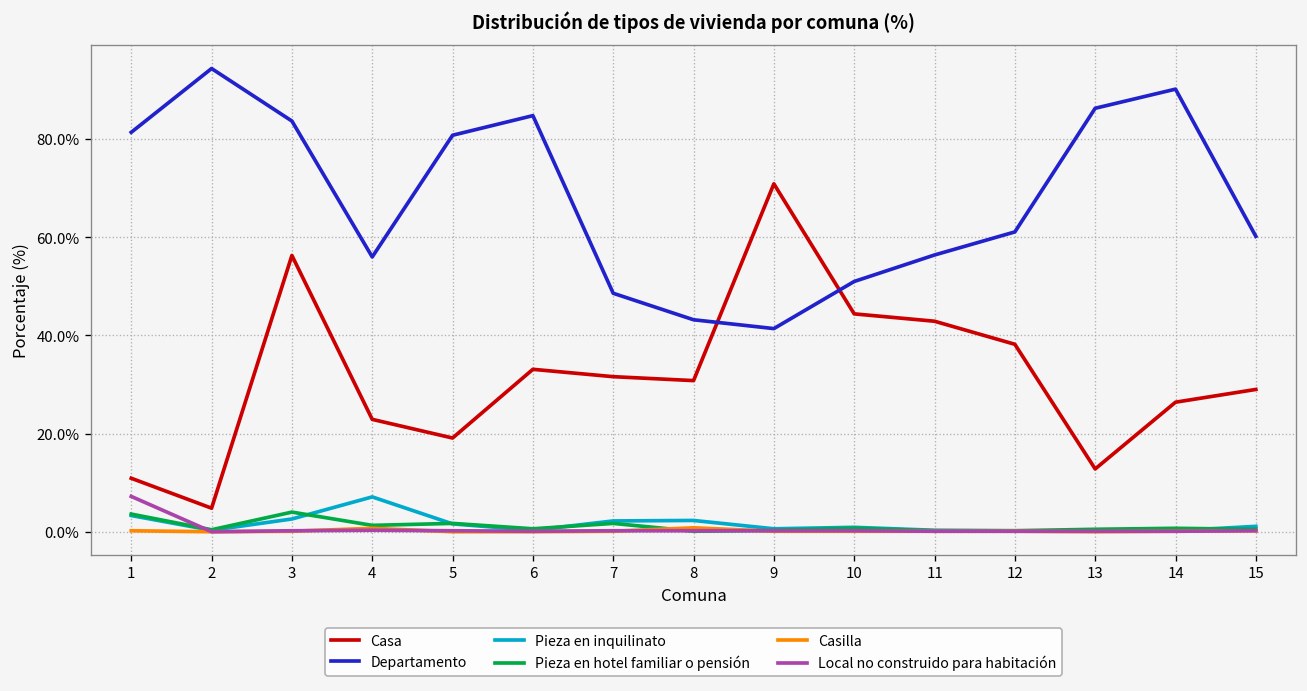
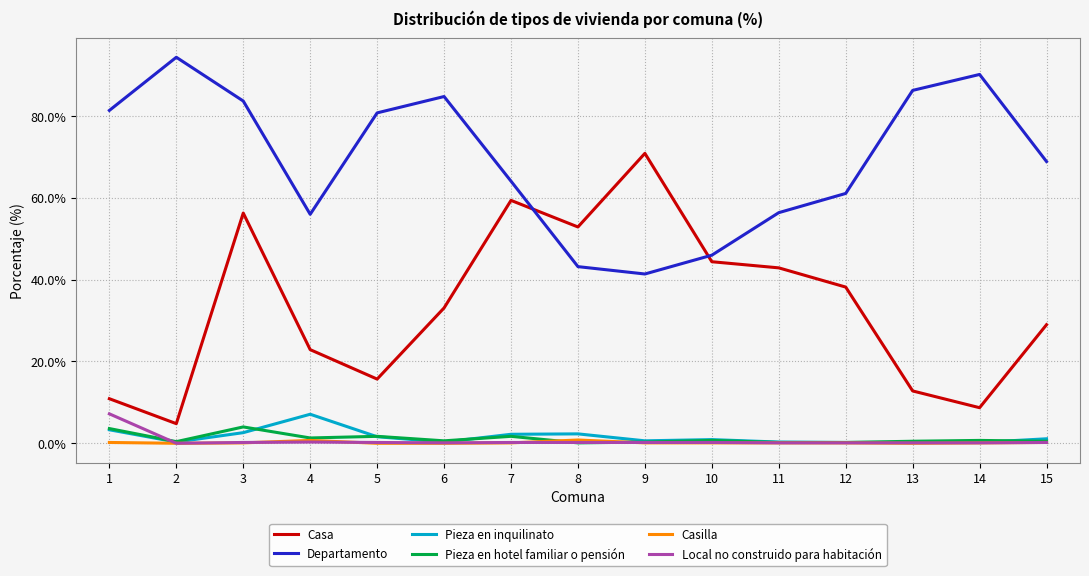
  {
    "Casa": {
      "1": "11%",
      "2": "5%",
      "3": "56%",
      "4": "23%",
-     "5": "19%",
+     "5": "16%",
      "6": "33%",
-     "7": "32%",
-     "8": "31%",
+     "7": "59%",
+     "8": "53%",
      "9": "71%",
      "10": "44%",
      "11": "43%",
      "12": "38%",
      "13": "13%",
-     "14": "26%",
+     "14": "9%",
      "15": "29%"
    },
    "Departamento": {
      "1": "81%",
      "2": "94%",
      "3": "84%",
      "4": "56%",
      "5": "81%",
      "6": "85%",
-     "7": "49%",
+     "7": "64%",
      "8": "43%",
      "9": "41%",
-     "10": "51%",
+     "10": "46%",
      "11": "56%",
      "12": "61%",
      "13": "86%",
      "14": "90%",
-     "15": "60%"
+     "15": "69%"
    },
    "Pieza en inquilinato": {
      "3": "3%",
      "4": "7%",
      "8": "2%"
    },
    "Pieza en hotel familiar o pensión": {
      "3": "4%"
    },
    "Casilla": {
      "1": "0%"
    },
    "Local no construido para habitación": {
      "1": "7%"
    }
  }
